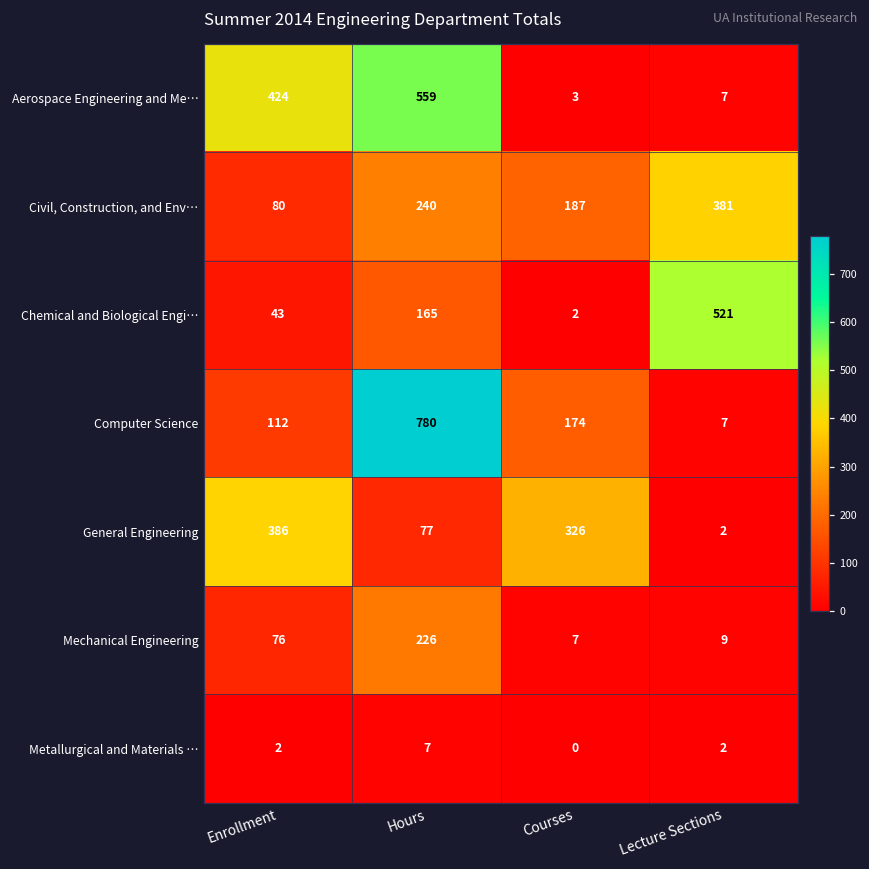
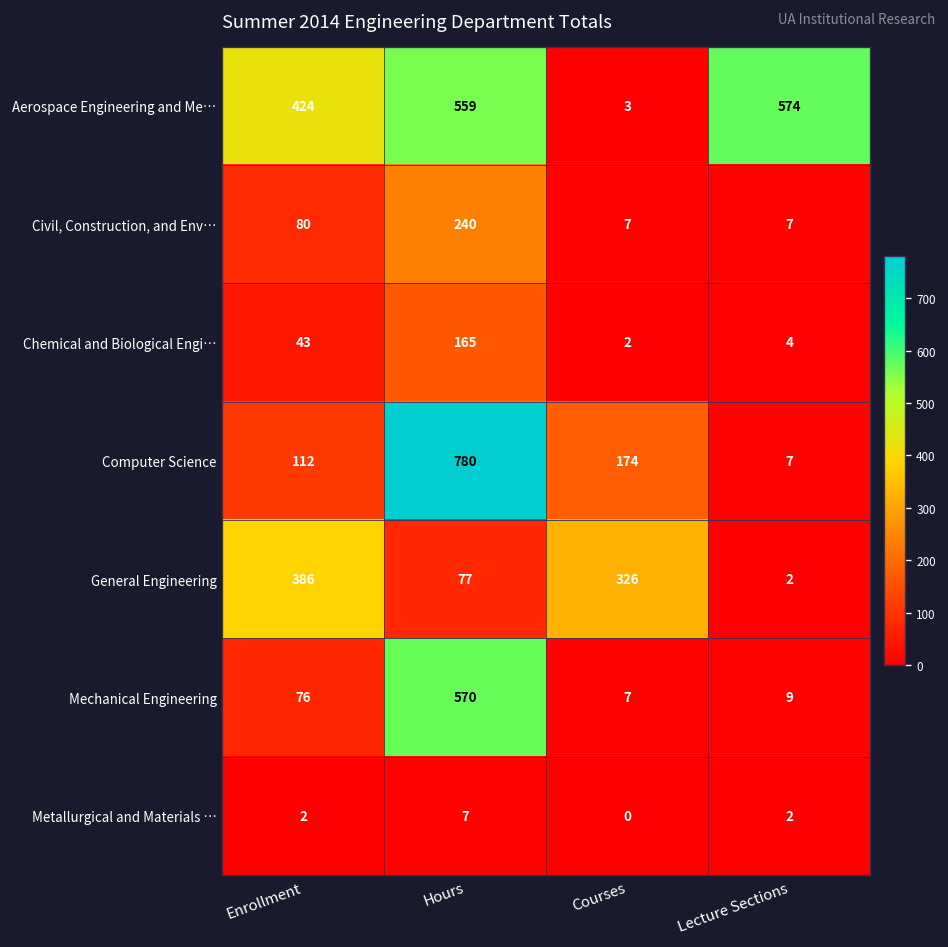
  {
    "Aerospace Engineering and Me…": {
      "Enrollment": 424,
      "Hours": 559,
      "Courses": 3,
-     "Lecture Sections": 7
+     "Lecture Sections": 574
    },
    "Civil, Construction, and Env…": {
      "Enrollment": 80,
      "Hours": 240,
-     "Courses": 187,
-     "Lecture Sections": 381
+     "Courses": 7,
+     "Lecture Sections": 7
    },
    "Chemical and Biological Engi…": {
      "Enrollment": 43,
      "Hours": 165,
      "Courses": 2,
-     "Lecture Sections": 521
+     "Lecture Sections": 4
    },
    "Computer Science": {
      "Enrollment": 112,
      "Hours": 780,
      "Courses": 174,
      "Lecture Sections": 7
    },
    "General Engineering": {
      "Enrollment": 386,
      "Hours": 77,
      "Courses": 326,
      "Lecture Sections": 2
    },
    "Mechanical Engineering": {
      "Enrollment": 76,
-     "Hours": 226,
+     "Hours": 570,
      "Courses": 7,
      "Lecture Sections": 9
    },
    "Metallurgical and Materials …": {
      "Enrollment": 2,
      "Hours": 7,
      "Courses": 0,
      "Lecture Sections": 2
    }
  }
